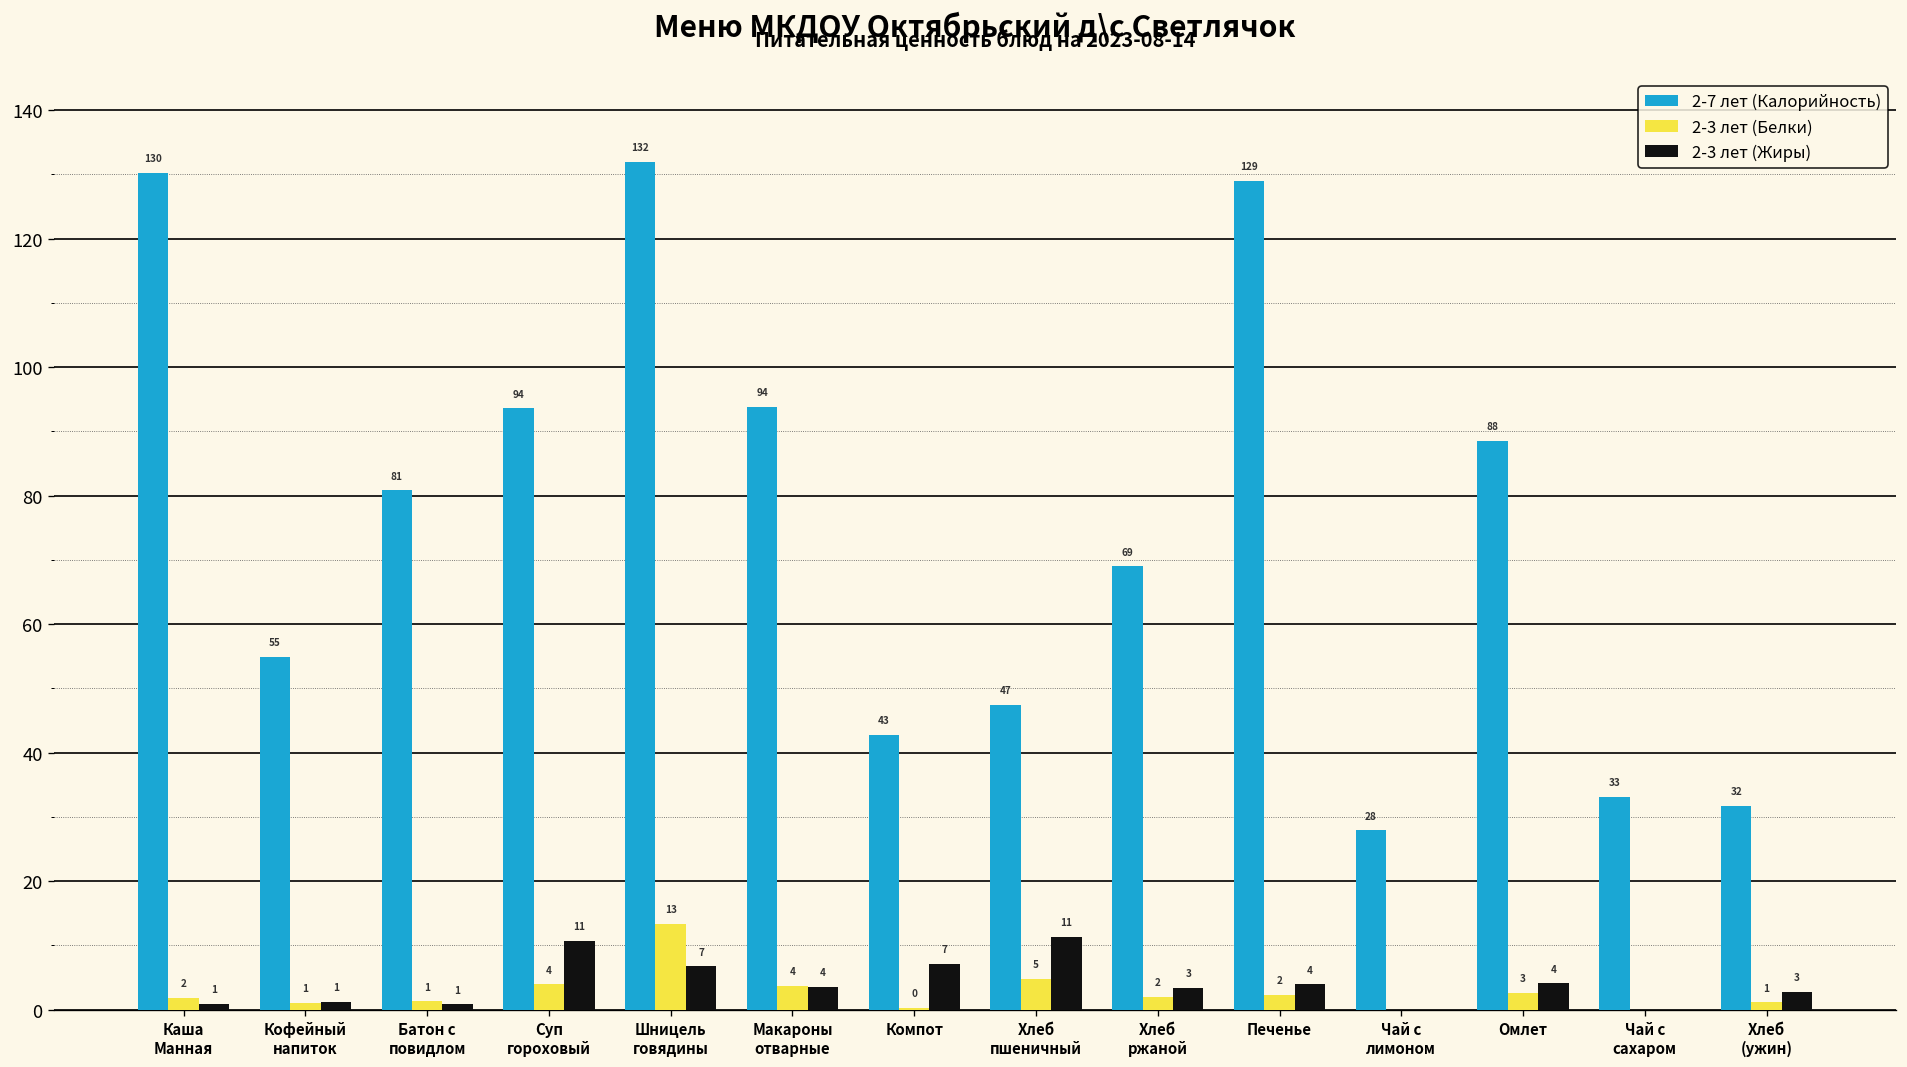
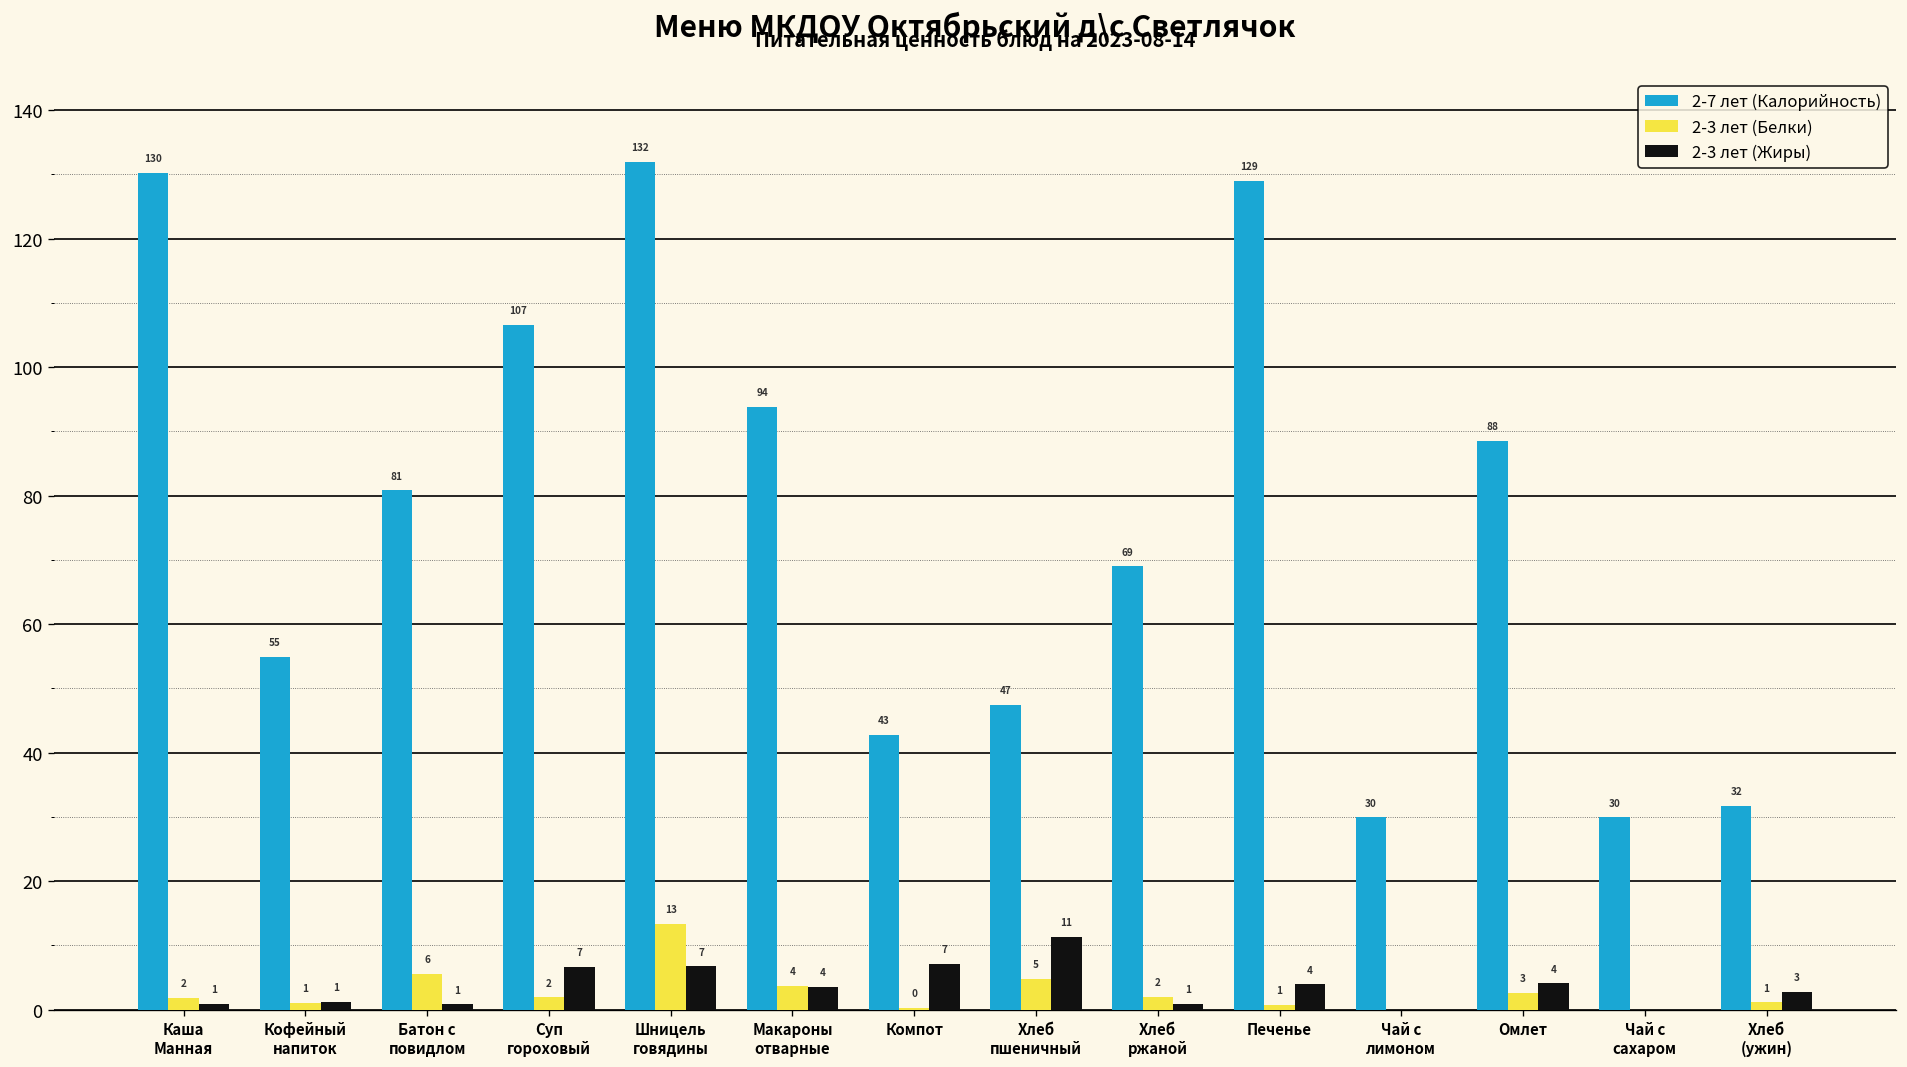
  {
    "2-7 лет (Калорийность)": {
      "Каша Манная": 130,
      "Кофейный напиток": 55,
      "Батон с повидлом": 81,
-     "Суп гороховый": 94,
+     "Суп гороховый": 107,
      "Шницель говядины": 132,
      "Макароны отварные": 94,
      "Компот": 43,
      "Хлеб пшеничный": 47,
      "Хлеб ржаной": 69,
      "Печенье": 129,
-     "Чай с лимоном": 28,
+     "Чай с лимоном": 30,
      "Омлет": 88,
-     "Чай с сахаром": 33,
+     "Чай с сахаром": 30,
      "Хлеб (ужин)": 32
    },
    "2-3 лет (Белки)": {
      "Каша Манная": 2,
      "Кофейный напиток": 1,
-     "Батон с повидлом": 1,
-     "Суп гороховый": 4,
+     "Батон с повидлом": 6,
+     "Суп гороховый": 2,
      "Шницель говядины": 13,
      "Макароны отварные": 4,
      "Компот": 0,
      "Хлеб пшеничный": 5,
      "Хлеб ржаной": 2,
-     "Печенье": 2,
+     "Печенье": 1,
      "Омлет": 3,
      "Хлеб (ужин)": 1
    },
    "2-3 лет (Жиры)": {
      "Каша Манная": 1,
      "Кофейный напиток": 1,
      "Батон с повидлом": 1,
-     "Суп гороховый": 11,
+     "Суп гороховый": 7,
      "Шницель говядины": 7,
      "Макароны отварные": 4,
      "Компот": 7,
      "Хлеб пшеничный": 11,
-     "Хлеб ржаной": 3,
+     "Хлеб ржаной": 1,
      "Печенье": 4,
      "Омлет": 4,
      "Хлеб (ужин)": 3
    }
  }
